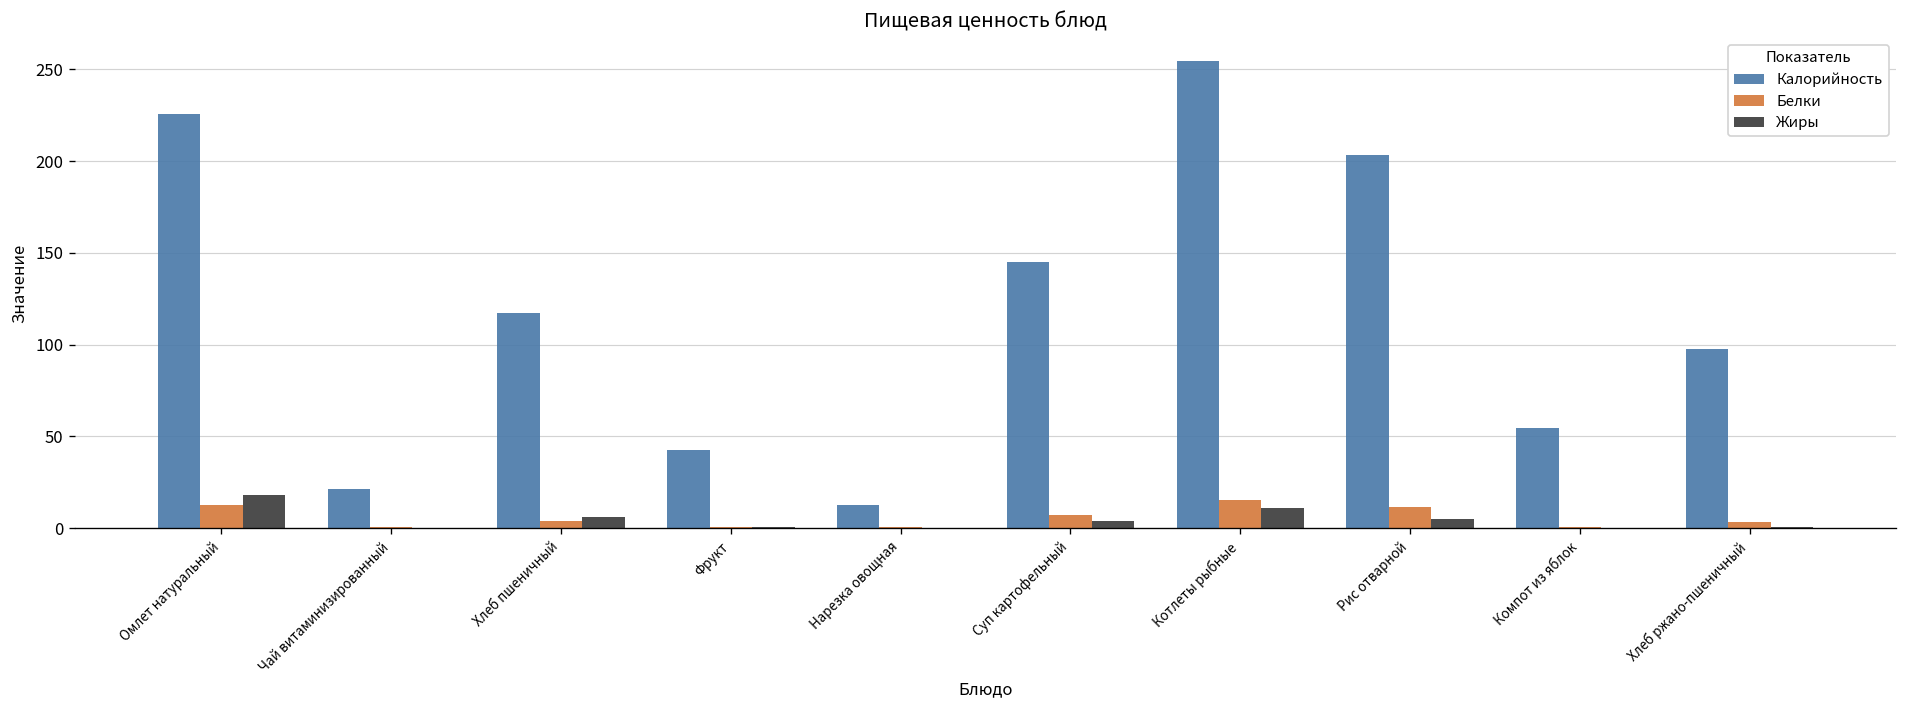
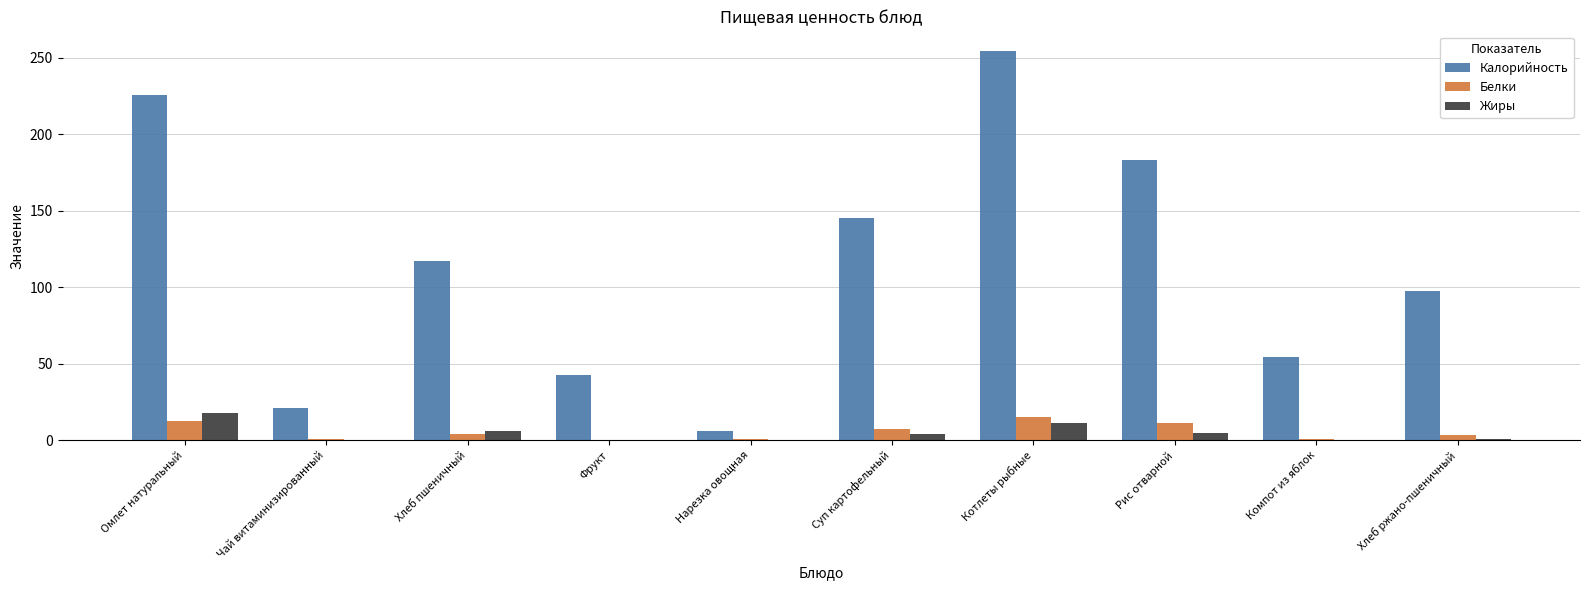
  {
    "Калорийность": {
      "Омлет натуральный": 226,
      "Чай витаминизированный": 21,
      "Хлеб пшеничный": 117,
      "Фрукт": 43,
-     "Нарезка овощная": 13,
+     "Нарезка овощная": 6,
      "Суп картофельный": 145,
      "Котлеты рыбные": 255,
-     "Рис отварной": 204,
+     "Рис отварной": 183,
      "Компот из яблок": 55,
      "Хлеб ржано-пшеничный": 98
    },
    "Белки": {
      "Омлет натуральный": 13,
      "Хлеб пшеничный": 4,
      "Суп картофельный": 7,
      "Котлеты рыбные": 15,
      "Рис отварной": 12,
      "Хлеб ржано-пшеничный": 3
    },
    "Жиры": {
      "Омлет натуральный": 18,
      "Хлеб пшеничный": 6,
      "Суп картофельный": 4,
      "Котлеты рыбные": 11,
      "Рис отварной": 5
    }
  }
